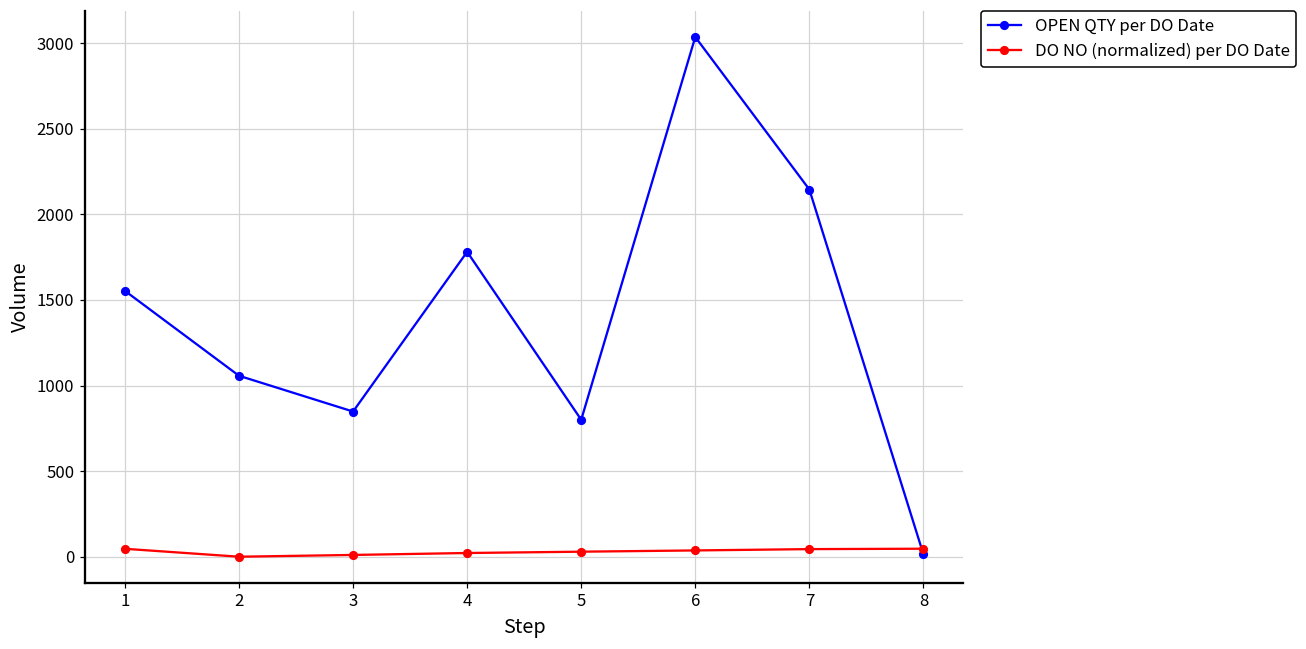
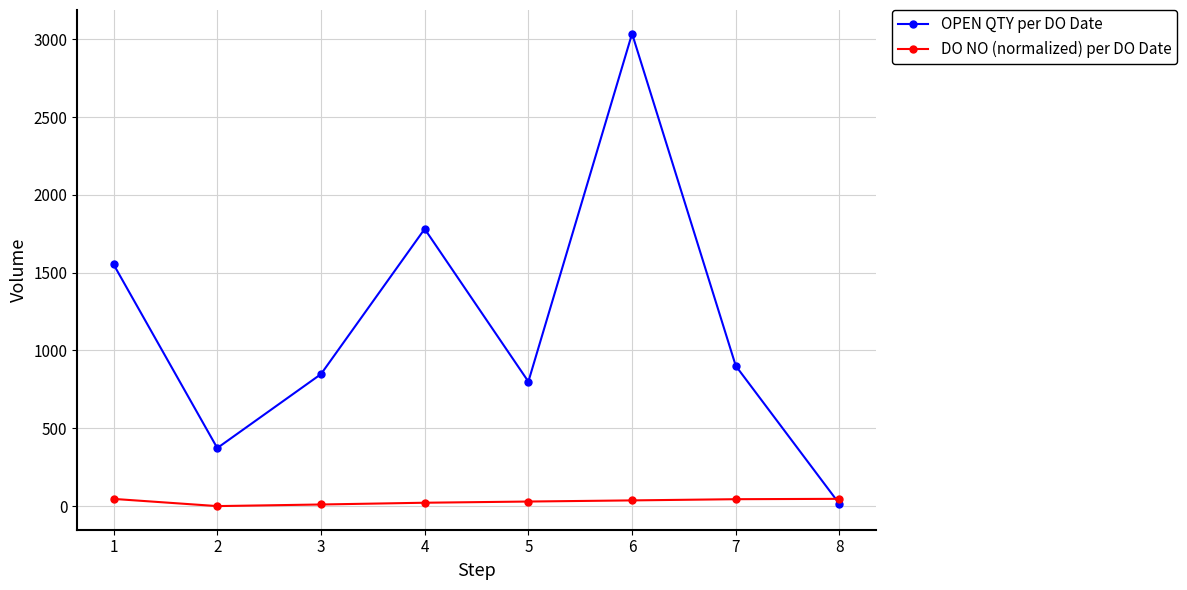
  {
    "OPEN QTY per DO Date": {
      "1": 1550,
-     "2": 1060,
+     "2": 370,
      "3": 850,
      "4": 1780,
      "5": 800,
      "6": 3040,
-     "7": 2150,
+     "7": 900,
      "8": 10
    },
    "DO NO (normalized) per DO Date": {
      "1": 50,
      "2": 0,
      "3": 10,
      "4": 20,
      "5": 30,
      "6": 40,
      "7": 40,
      "8": 50
    }
  }
